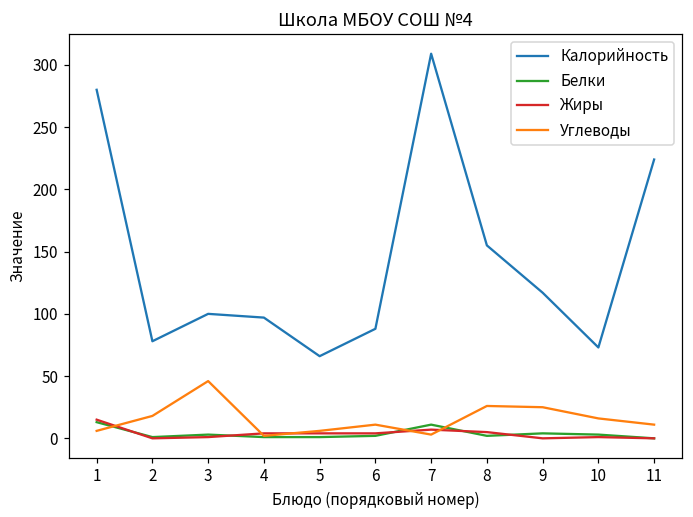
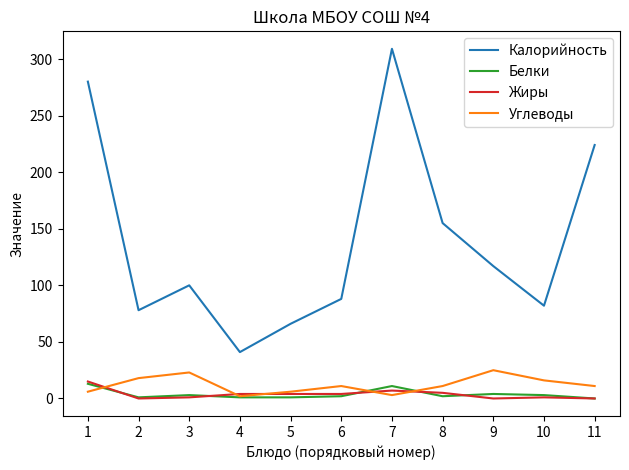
  {
    "Калорийность": {
      "1": 280,
      "2": 78,
      "3": 100,
-     "4": 97,
+     "4": 41,
      "5": 66,
      "6": 88,
      "7": 309,
      "8": 155,
      "9": 117,
-     "10": 73,
+     "10": 82,
      "11": 224
    },
    "Белки": {
      "5": 1,
      "7": 11,
      "8": 2,
      "9": 4
    },
    "Жиры": {
      "7": 7,
      "8": 5,
      "9": 0
    },
    "Углеводы": {
      "1": 6,
      "2": 18,
-     "3": 46,
+     "3": 23,
      "6": 11,
      "7": 3,
-     "8": 26,
+     "8": 11,
      "9": 25,
      "10": 16,
      "11": 11
    }
  }
